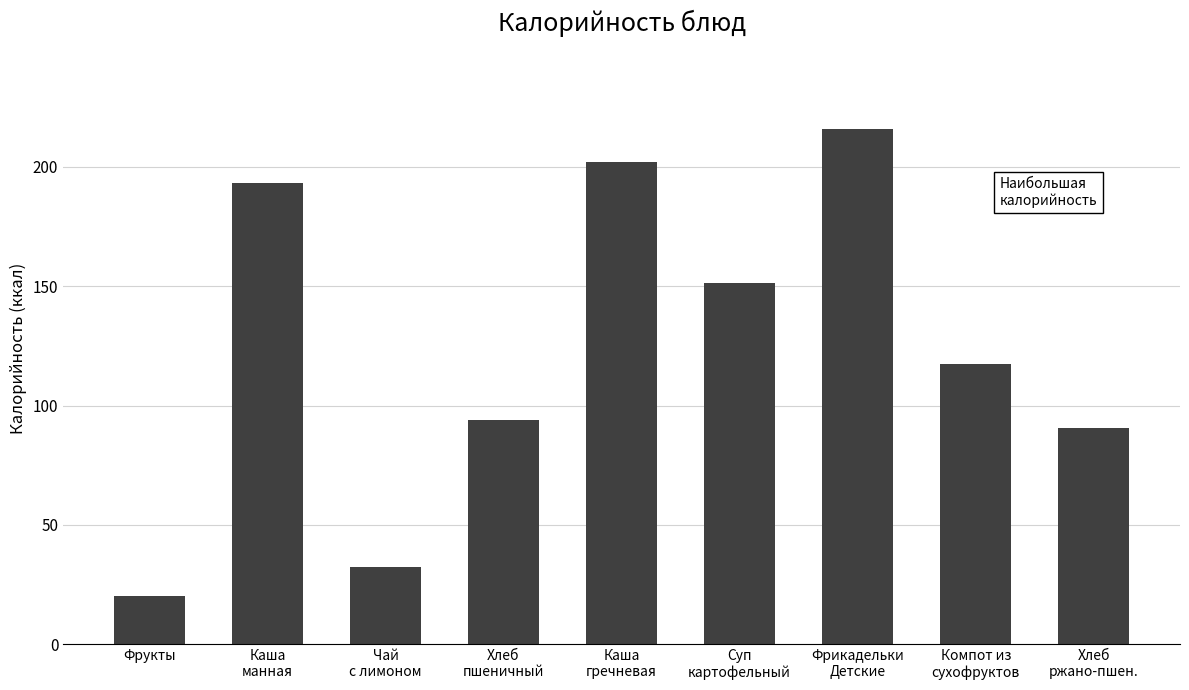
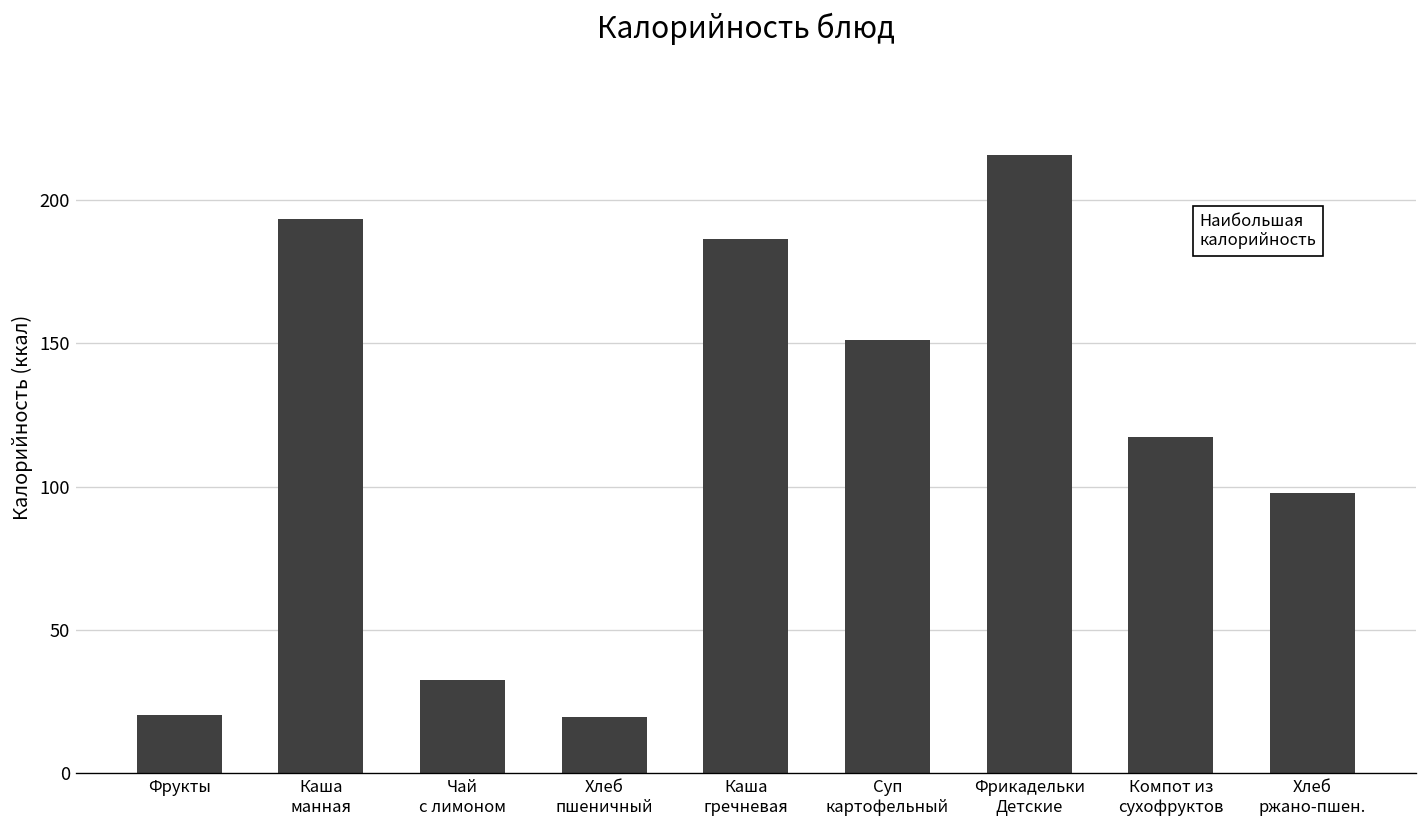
  {
    "Фрукты": 20,
    "Каша манная": 193,
    "Чай с лимоном": 32,
-   "Хлеб пшеничный": 94,
-   "Каша гречневая": 202,
+   "Хлеб пшеничный": 20,
+   "Каша гречневая": 186,
    "Суп картофельный": 151,
    "Фрикадельки Детские": 216,
    "Компот из сухофруктов": 117,
-   "Хлеб ржано-пшен.": 91
+   "Хлеб ржано-пшен.": 98
  }
